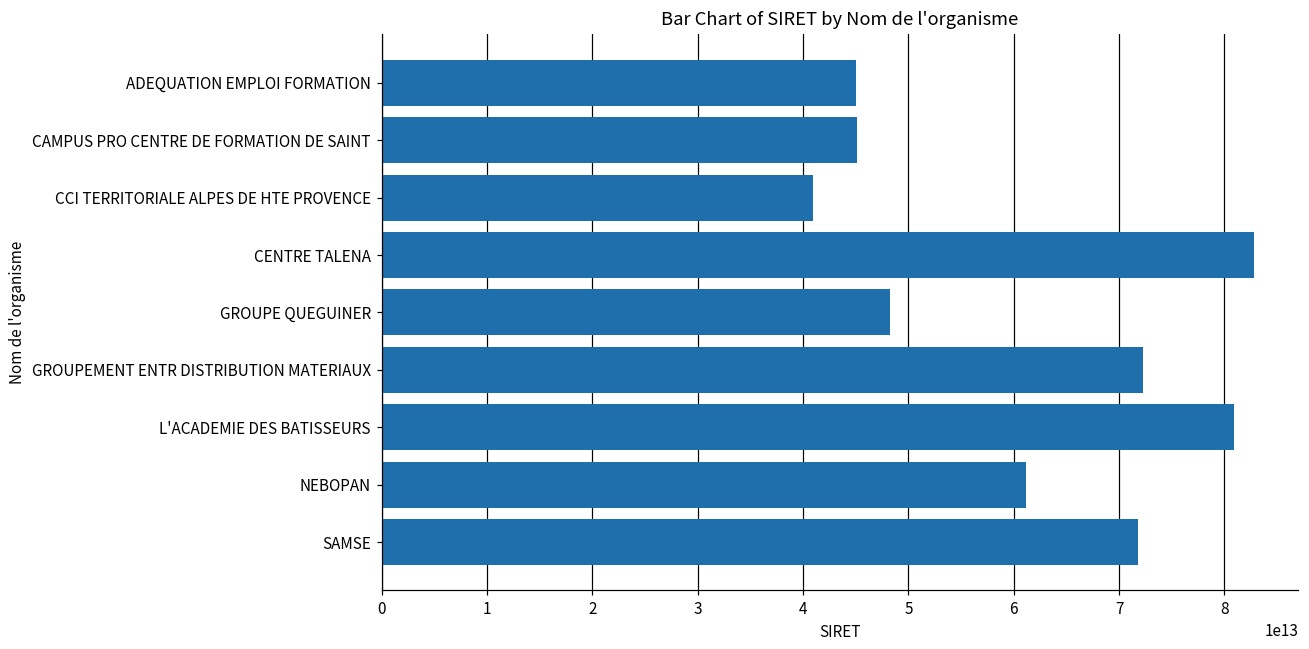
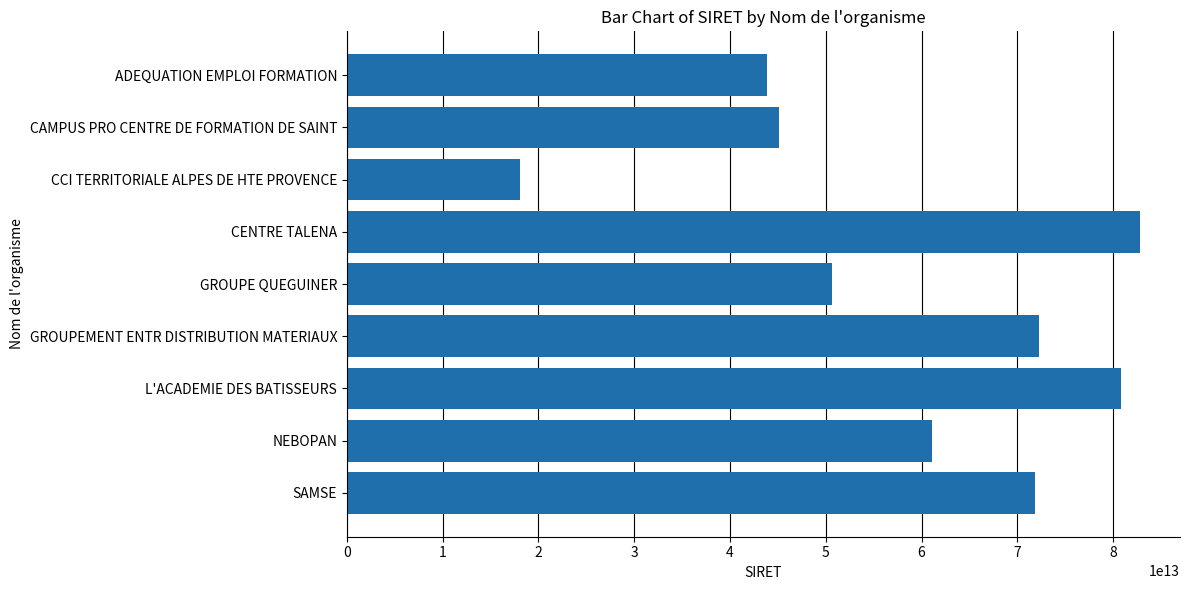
  {
-   "ADEQUATION EMPLOI FORMATION": 45000000000000,
+   "ADEQUATION EMPLOI FORMATION": 44000000000000,
    "CAMPUS PRO CENTRE DE FORMATION DE SAINT": 45000000000000,
-   "CCI TERRITORIALE ALPES DE HTE PROVENCE": 41000000000000,
+   "CCI TERRITORIALE ALPES DE HTE PROVENCE": 18000000000000,
    "CENTRE TALENA": 83000000000000,
-   "GROUPE QUEGUINER": 48000000000000,
+   "GROUPE QUEGUINER": 51000000000000,
    "GROUPEMENT ENTR DISTRIBUTION MATERIAUX": 72000000000000,
    "L'ACADEMIE DES BATISSEURS": 81000000000000,
    "NEBOPAN": 61000000000000,
    "SAMSE": 72000000000000
  }
